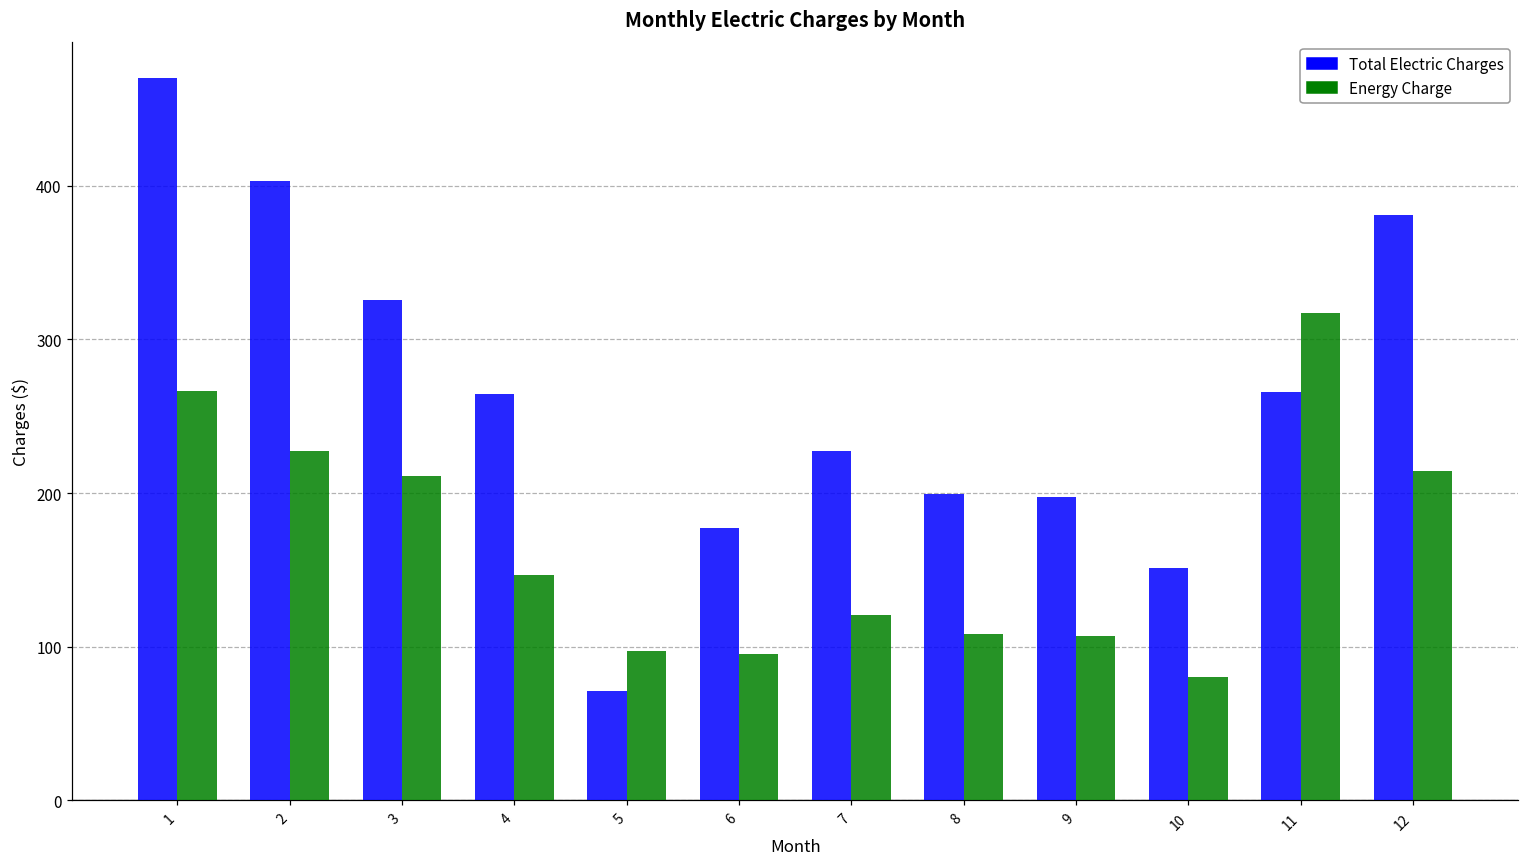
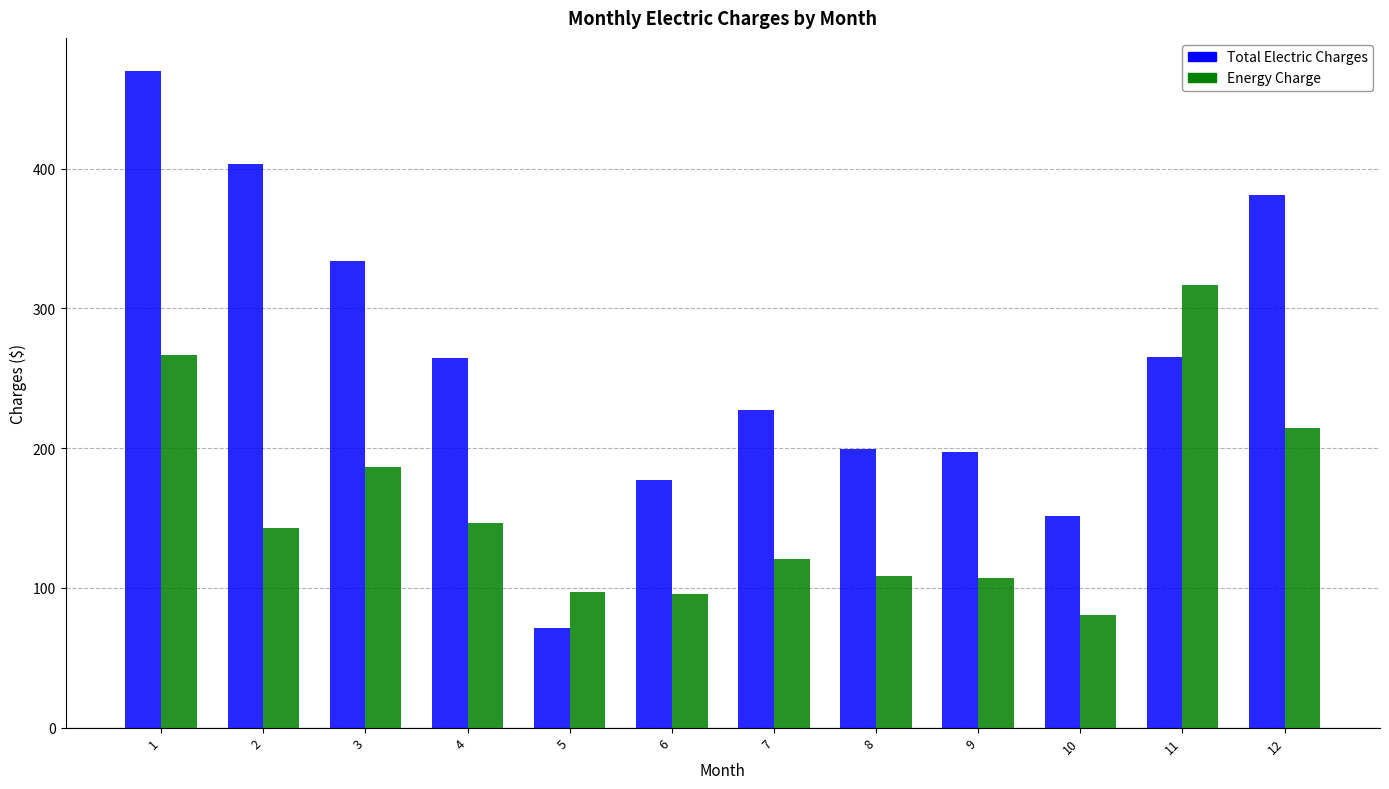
  {
    "Total Electric Charges": {
      "1": 470,
      "2": 403,
-     "3": 326,
+     "3": 334,
      "4": 265,
      "5": 71,
      "6": 177,
      "7": 228,
      "8": 199,
      "9": 197,
      "10": 151,
      "11": 266,
      "12": 381
    },
    "Energy Charge": {
      "1": 267,
-     "2": 227,
-     "3": 211,
+     "2": 143,
+     "3": 187,
      "4": 147,
      "5": 97,
      "6": 95,
      "7": 121,
      "8": 108,
      "9": 107,
      "10": 80,
      "11": 317,
      "12": 214
    }
  }
